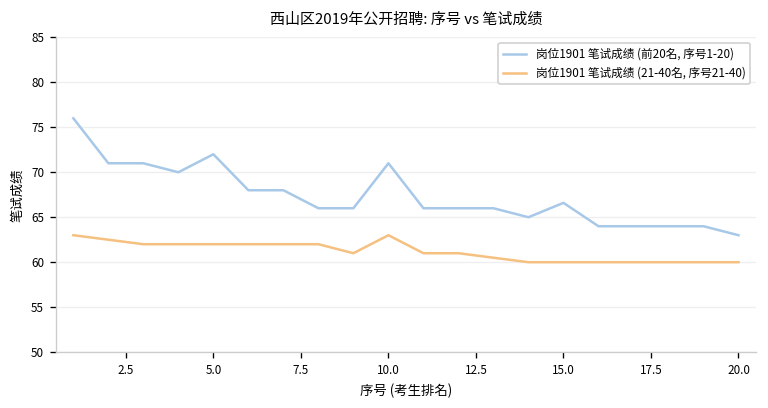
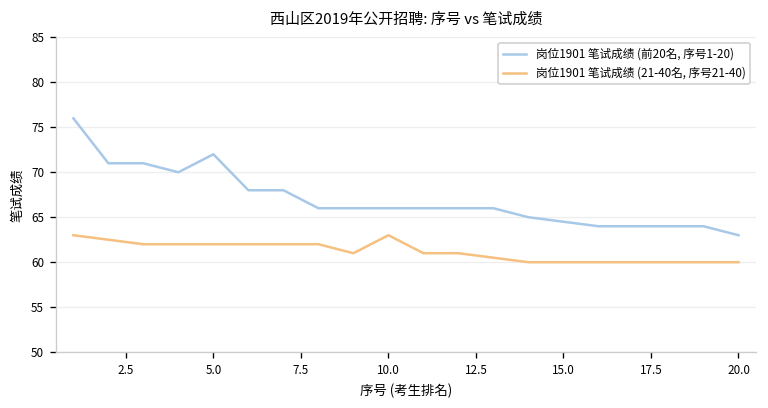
  {
    "岗位1901 笔试成绩 (前20名, 序号1-20)": {
      "5.0": 72,
-     "10.0": 71,
-     "15.0": 67,
+     "10.0": 66,
+     "15.0": 65,
      "20.0": 63
    },
    "岗位1901 笔试成绩 (21-40名, 序号21-40)": {
      "5.0": 62,
      "10.0": 63,
      "15.0": 60,
      "20.0": 60
    }
  }
